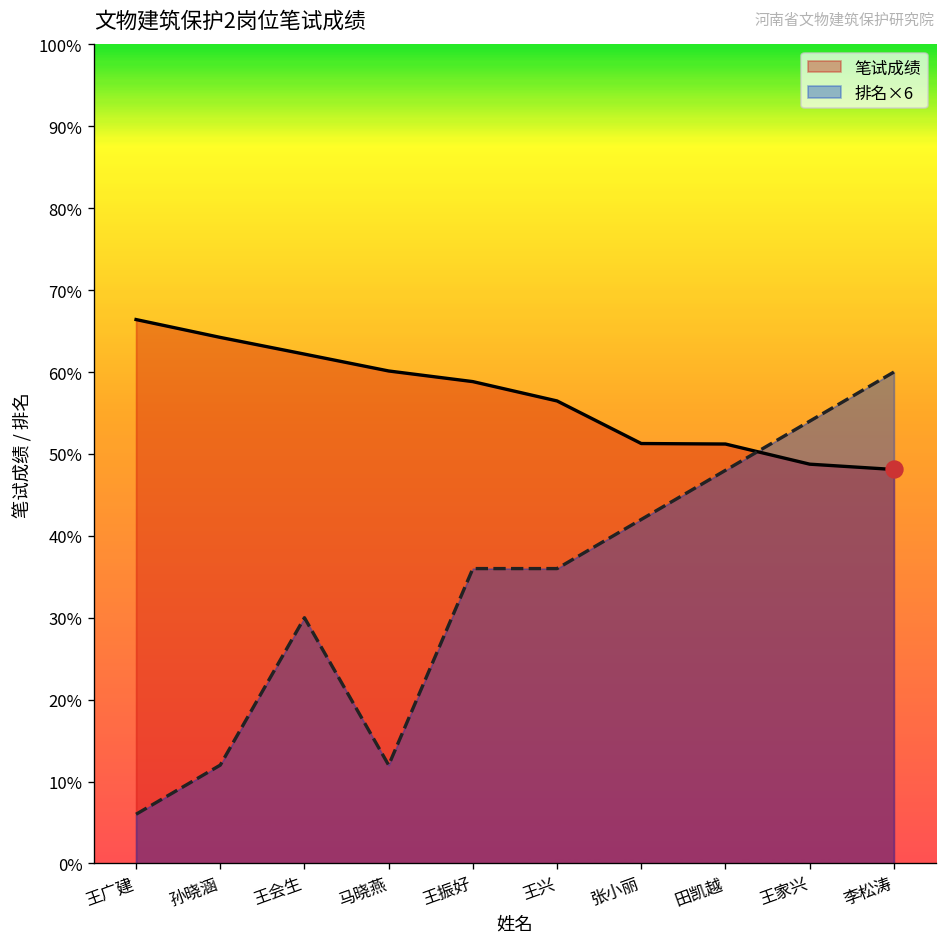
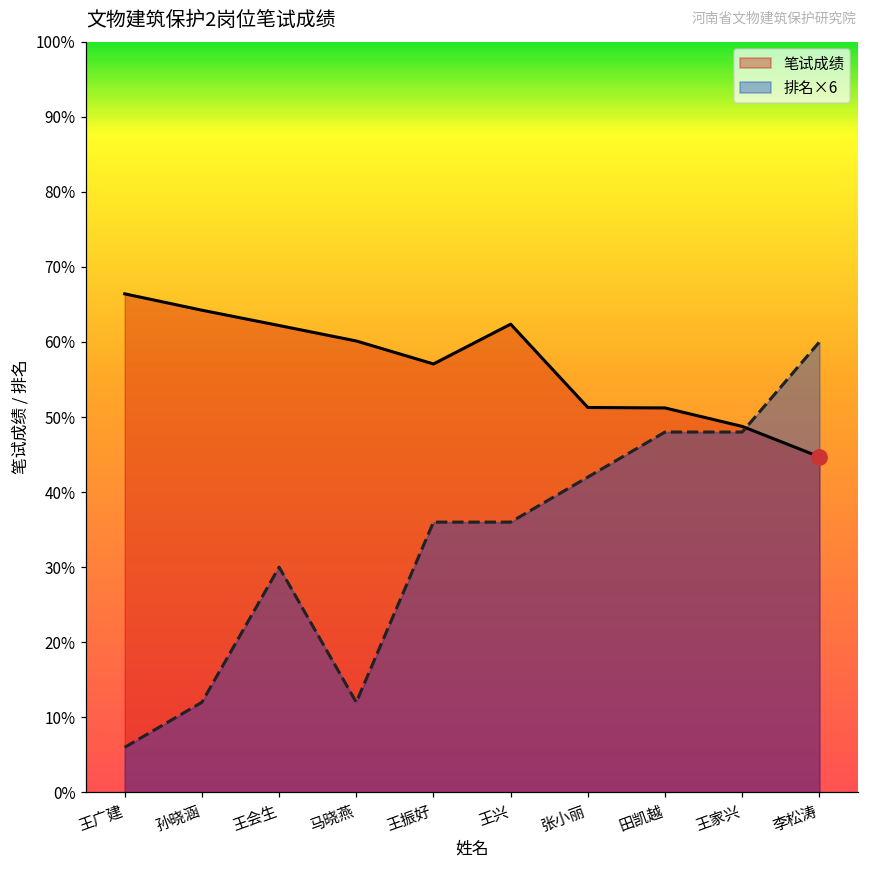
  {
    "笔试成绩": {
      "王广建": "66%",
      "孙晓涵": "64%",
      "王会生": "62%",
      "马晓燕": "60%",
-     "王振好": "59%",
-     "王兴": "56%",
+     "王振好": "57%",
+     "王兴": "62%",
      "张小丽": "51%",
      "田凯越": "51%",
      "王家兴": "49%",
-     "李松涛": "48%"
+     "李松涛": "45%"
    },
    "排名×6": {
      "王广建": "6%",
      "孙晓涵": "12%",
      "王会生": "30%",
      "马晓燕": "12%",
      "王振好": "36%",
      "王兴": "36%",
      "张小丽": "42%",
      "田凯越": "48%",
-     "王家兴": "54%",
+     "王家兴": "48%",
      "李松涛": "60%"
    }
  }
